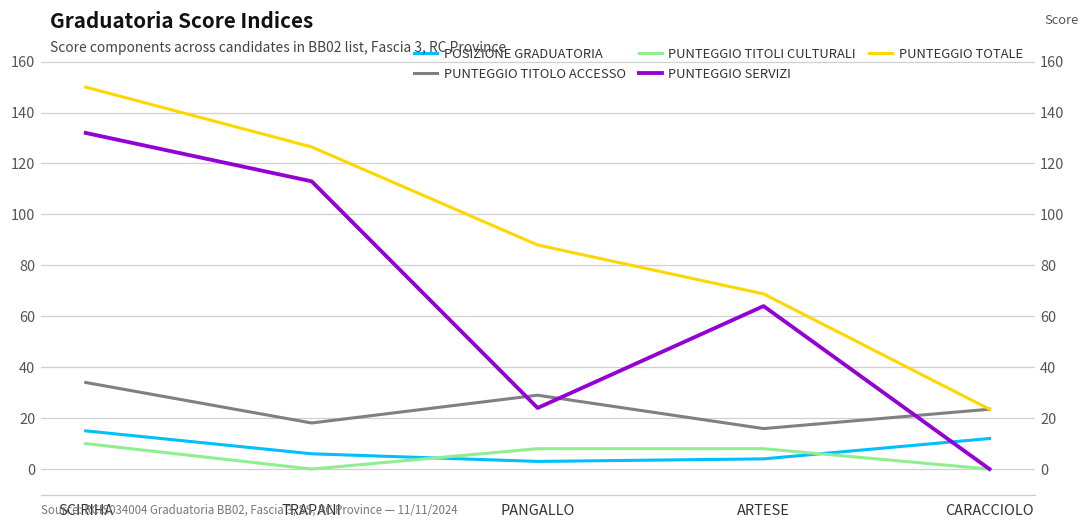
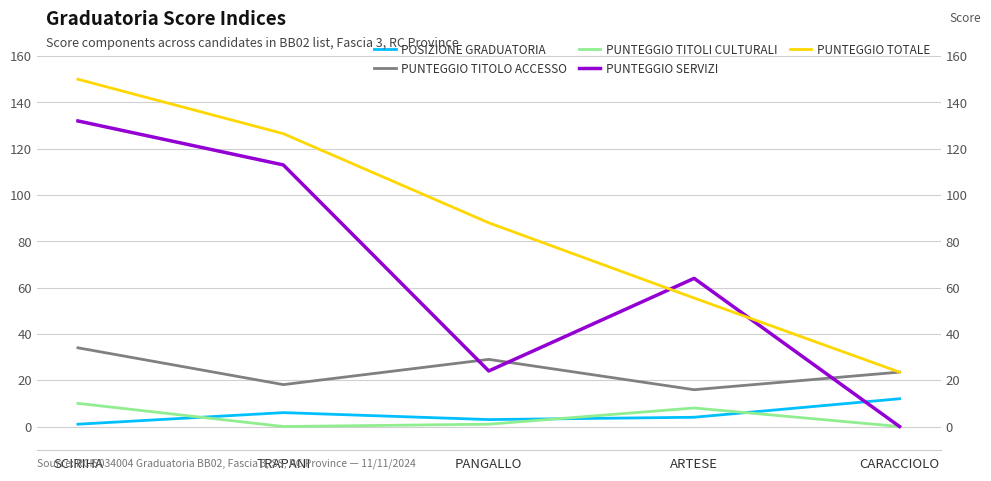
  {
    "POSIZIONE GRADUATORIA": {
-     "SCIRIHA": 15,
+     "SCIRIHA": 1,
      "TRAPANI": 6,
      "PANGALLO": 3,
      "ARTESE": 4,
      "CARACCIOLO": 12
    },
    "PUNTEGGIO TITOLO ACCESSO": {
      "SCIRIHA": 34,
      "TRAPANI": 18,
      "PANGALLO": 29,
      "ARTESE": 16
    },
    "PUNTEGGIO TITOLI CULTURALI": {
      "SCIRIHA": 10,
      "TRAPANI": 0,
-     "PANGALLO": 8,
+     "PANGALLO": 1,
      "ARTESE": 8
    },
    "PUNTEGGIO SERVIZI": {
      "SCIRIHA": 132,
      "TRAPANI": 113,
      "PANGALLO": 24,
      "ARTESE": 64
    },
    "PUNTEGGIO TOTALE": {
      "SCIRIHA": 150,
      "TRAPANI": 127,
      "PANGALLO": 88,
-     "ARTESE": 69
+     "ARTESE": 56
    }
  }
